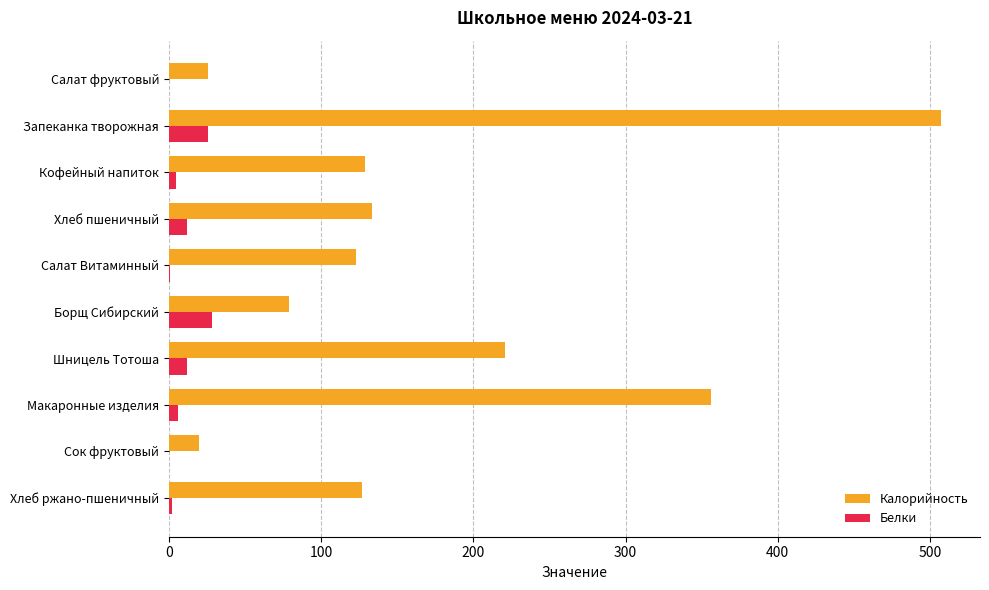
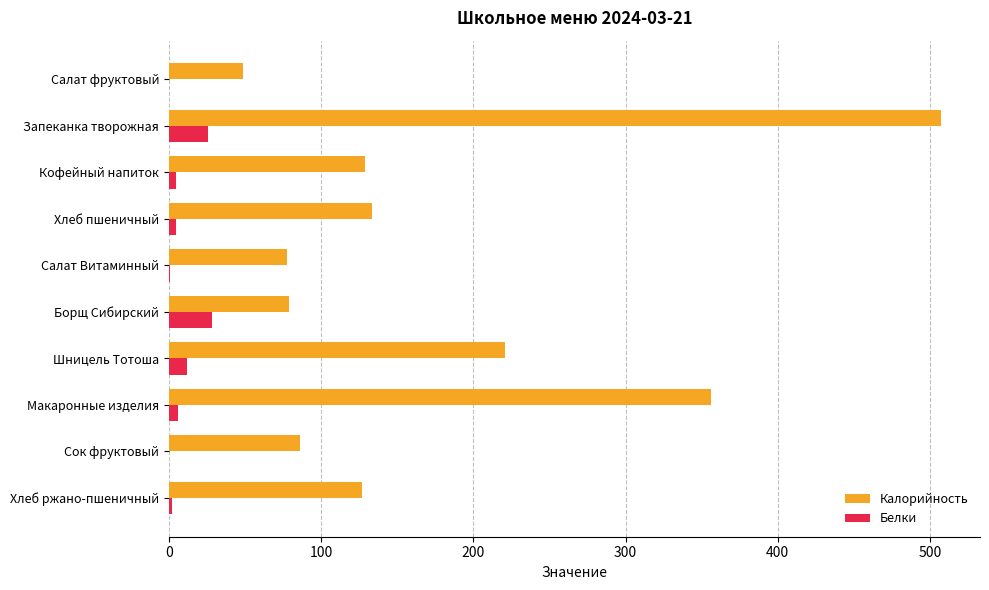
  {
    "Калорийность": {
-     "Салат фруктовый": 26,
+     "Салат фруктовый": 48,
      "Запеканка творожная": 508,
      "Кофейный напиток": 129,
      "Хлеб пшеничный": 133,
-     "Салат Витаминный": 123,
+     "Салат Витаминный": 78,
      "Борщ Сибирский": 79,
      "Шницель Тотоша": 221,
      "Макаронные изделия": 356,
-     "Сок фруктовый": 20,
+     "Сок фруктовый": 86,
      "Хлеб ржано-пшеничный": 127
    },
    "Белки": {
      "Запеканка творожная": 26,
      "Кофейный напиток": 5,
-     "Хлеб пшеничный": 12,
+     "Хлеб пшеничный": 5,
      "Борщ Сибирский": 28,
      "Шницель Тотоша": 12,
      "Макаронные изделия": 6,
      "Хлеб ржано-пшеничный": 2
    }
  }
